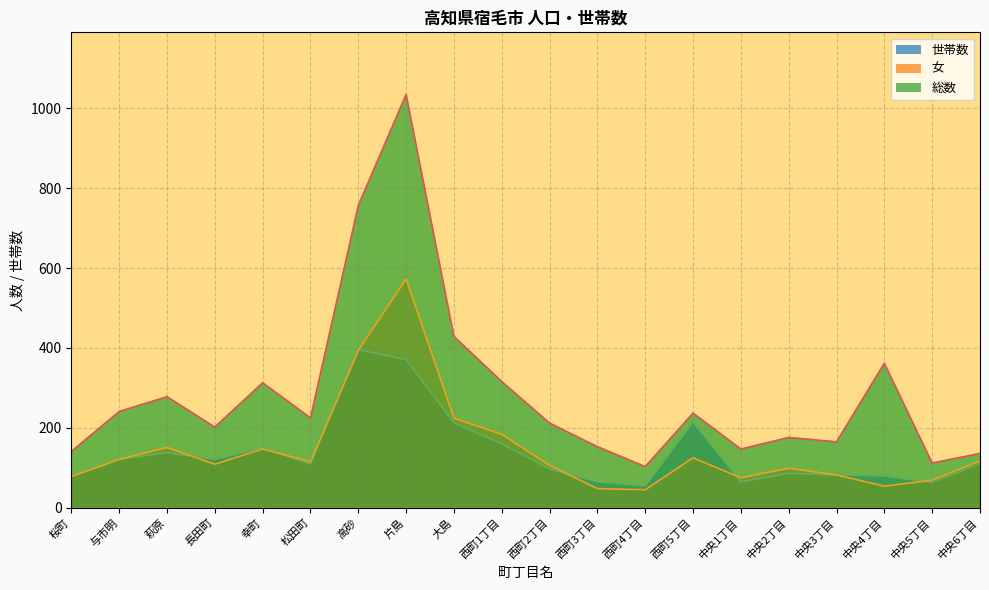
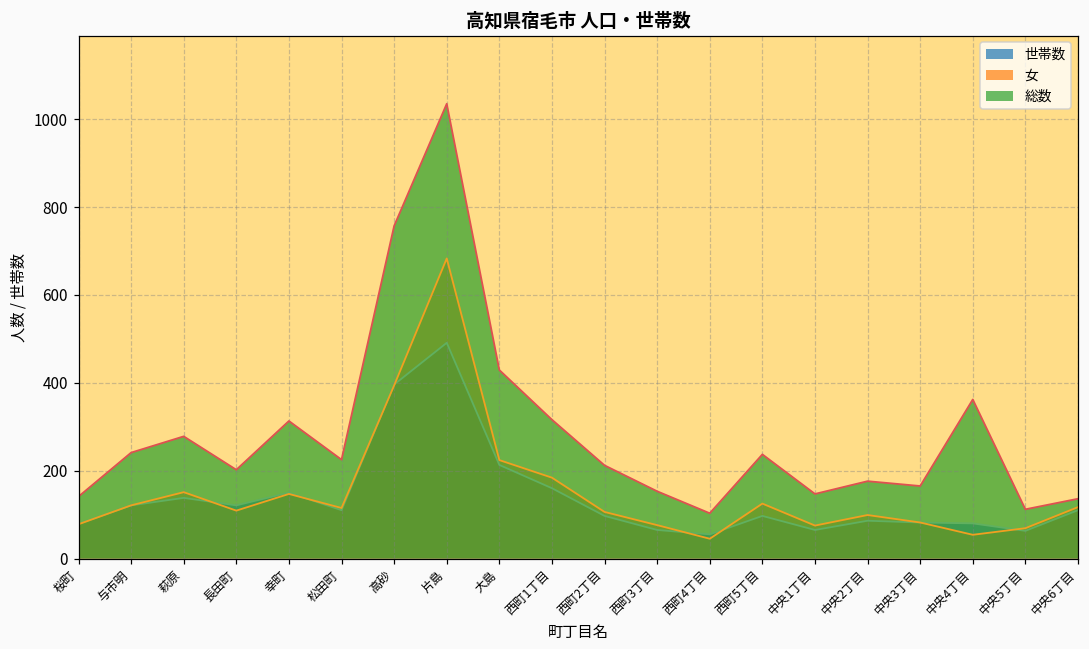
  {
    "世帯数": {
      "萩原": 140,
      "長田町": 120,
-     "片島": 370,
+     "片島": 490,
      "大島": 210,
      "西町1丁目": 160,
      "西町2丁目": 100,
      "西町3丁目": 70,
      "西町4丁目": 60,
-     "西町5丁目": 220,
+     "西町5丁目": 100,
      "中央1丁目": 70,
      "中央2丁目": 90,
      "中央4丁目": 80,
      "中央6丁目": 110
    },
    "女": {
      "萩原": 150,
      "長田町": 110,
-     "片島": 570,
+     "片島": 680,
      "大島": 220,
      "西町1丁目": 180,
      "西町2丁目": 110,
-     "西町3丁目": 50,
+     "西町3丁目": 80,
      "西町4丁目": 50,
      "西町5丁目": 130,
      "中央1丁目": 80,
      "中央2丁目": 100,
      "中央4丁目": 50,
      "中央6丁目": 120
    },
    "総数": {
      "桜町": 140,
      "与市明": 240,
      "萩原": 280,
      "長田町": 200,
      "幸町": 310,
      "松田町": 230,
      "高砂": 760,
      "片島": 1040,
      "大島": 430,
      "西町1丁目": 320,
      "西町2丁目": 210,
      "西町3丁目": 150,
      "西町4丁目": 100,
      "西町5丁目": 240,
      "中央1丁目": 150,
      "中央2丁目": 180,
      "中央3丁目": 170,
      "中央4丁目": 360,
      "中央5丁目": 110,
      "中央6丁目": 140
    }
  }
